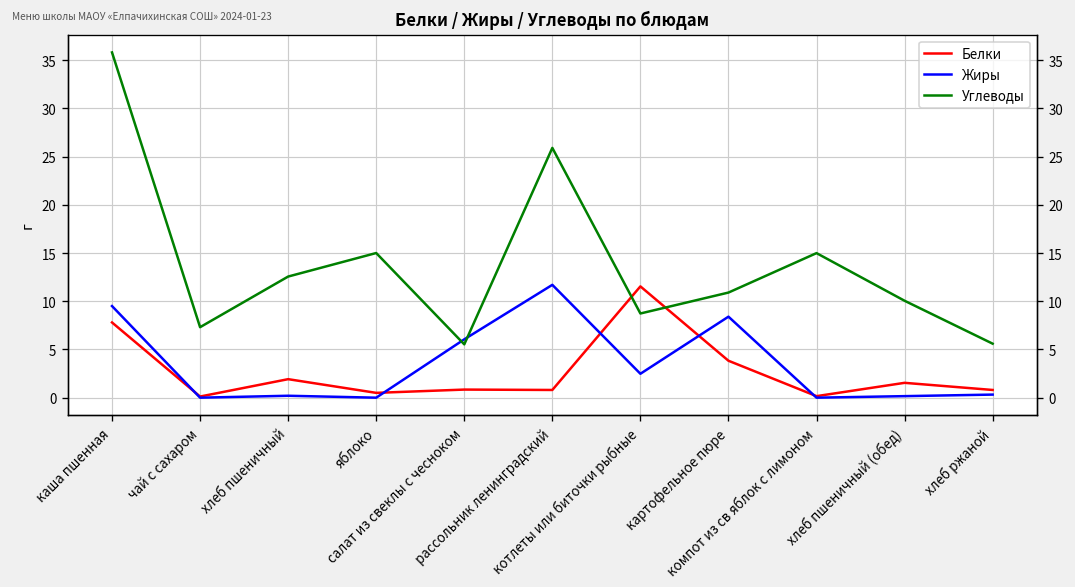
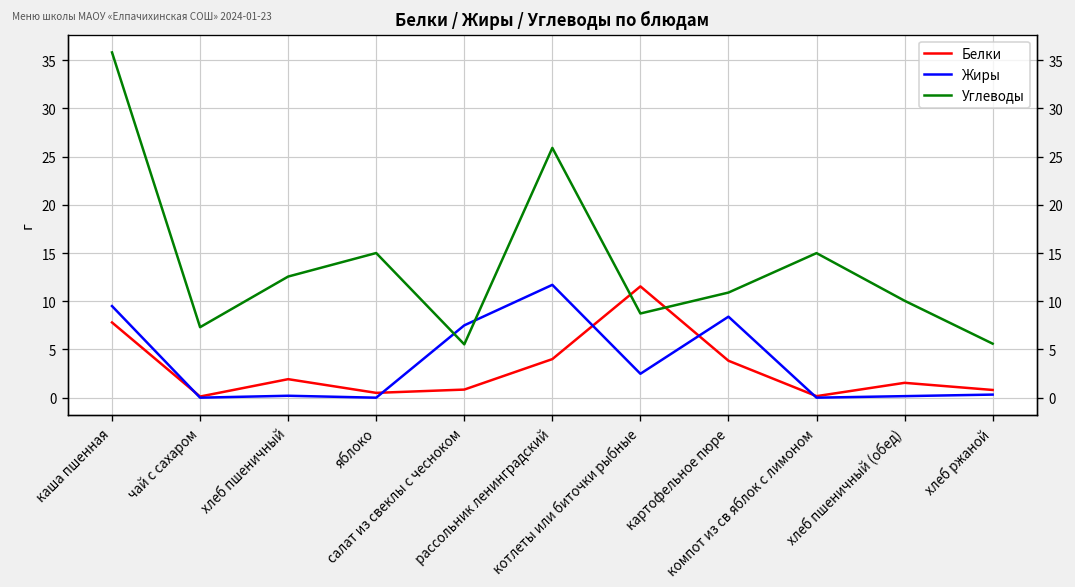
  {
    "Белки": {
      "каша пшенная": 8,
      "хлеб пшеничный": 2,
      "яблоко": 1,
      "салат из свеклы с чесноком": 1,
-     "рассольник ленинградский": 1,
+     "рассольник ленинградский": 4,
      "котлеты или биточки рыбные": 12,
      "картофельное пюре": 4,
      "хлеб пшеничный (обед)": 2,
      "хлеб ржаной": 1
    },
    "Жиры": {
      "каша пшенная": 10,
      "хлеб пшеничный": 0,
      "яблоко": 0,
-     "салат из свеклы с чесноком": 6,
+     "салат из свеклы с чесноком": 8,
      "рассольник ленинградский": 12,
      "котлеты или биточки рыбные": 2,
      "картофельное пюре": 8,
      "хлеб пшеничный (обед)": 0,
      "хлеб ржаной": 0
    },
    "Углеводы": {
      "каша пшенная": 36,
      "чай с сахаром": 7,
      "хлеб пшеничный": 13,
      "яблоко": 15,
      "салат из свеклы с чесноком": 6,
      "рассольник ленинградский": 26,
      "котлеты или биточки рыбные": 9,
      "картофельное пюре": 11,
      "компот из св яблок с лимоном": 15,
      "хлеб пшеничный (обед)": 10,
      "хлеб ржаной": 6
    }
  }
